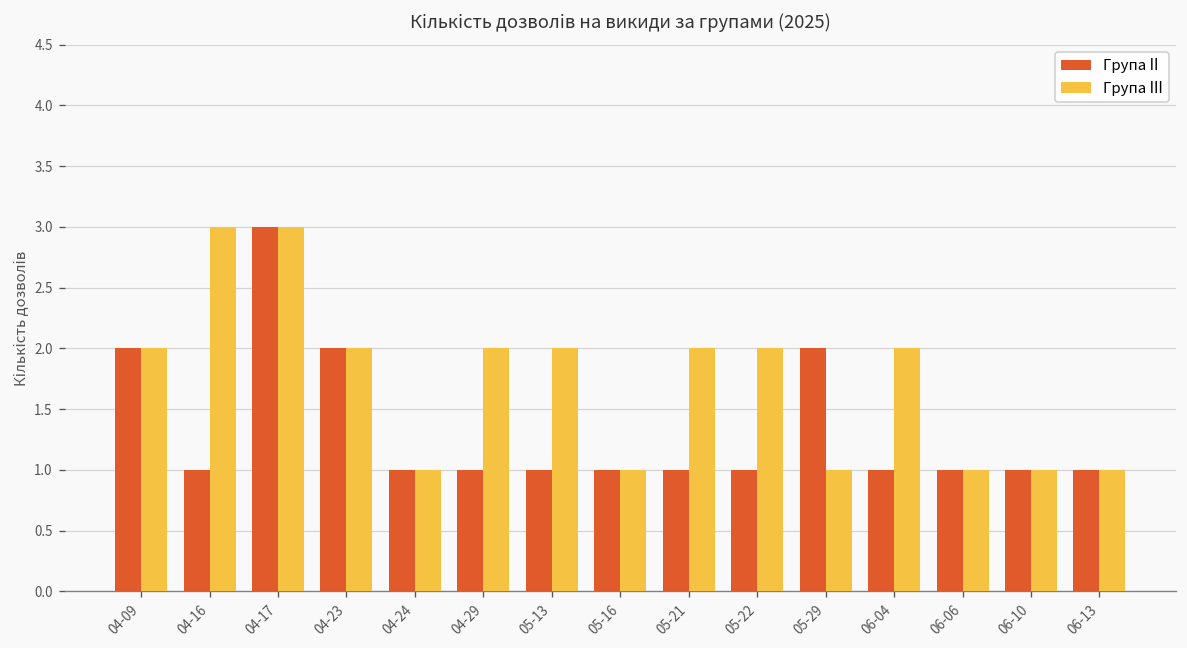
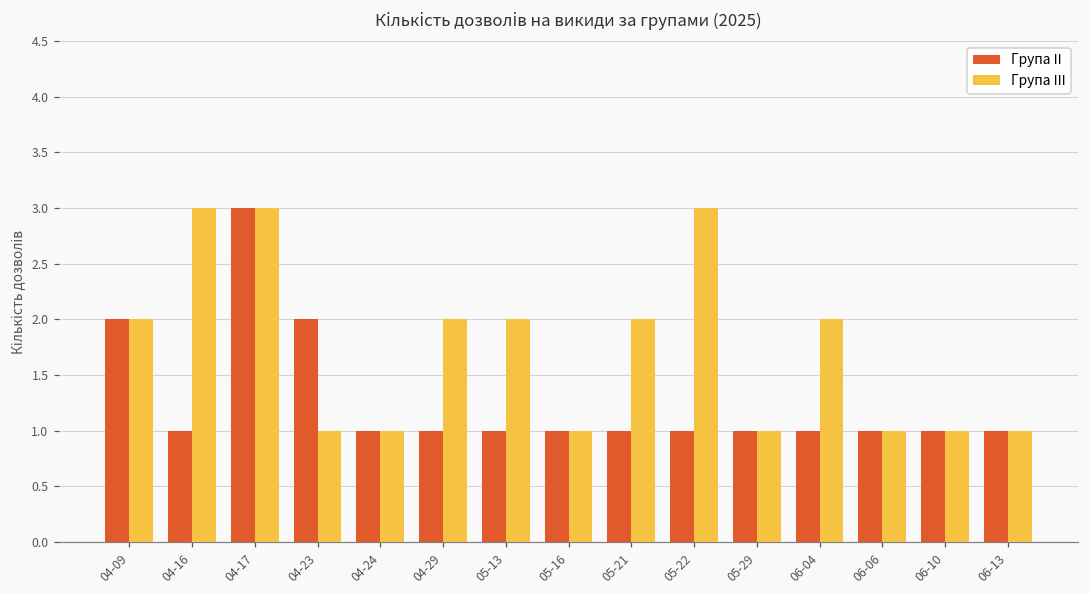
  {
    "Група ІІ": {
      "04-09": 2,
      "04-16": 1,
      "04-17": 3,
      "04-23": 2,
      "04-24": 1,
      "04-29": 1,
      "05-13": 1,
      "05-16": 1,
      "05-21": 1,
      "05-22": 1,
-     "05-29": 2,
+     "05-29": 1,
      "06-04": 1,
      "06-06": 1,
      "06-10": 1,
      "06-13": 1
    },
    "Група ІІІ": {
      "04-09": 2,
      "04-16": 3,
      "04-17": 3,
-     "04-23": 2,
+     "04-23": 1,
      "04-24": 1,
      "04-29": 2,
      "05-13": 2,
      "05-16": 1,
      "05-21": 2,
-     "05-22": 2,
+     "05-22": 3,
      "05-29": 1,
      "06-04": 2,
      "06-06": 1,
      "06-10": 1,
      "06-13": 1
    }
  }
